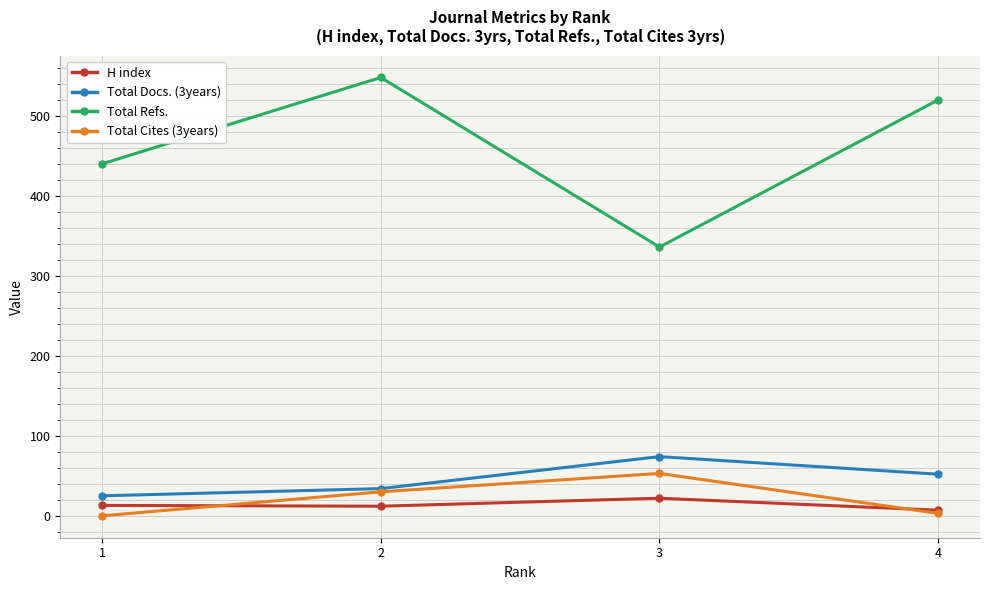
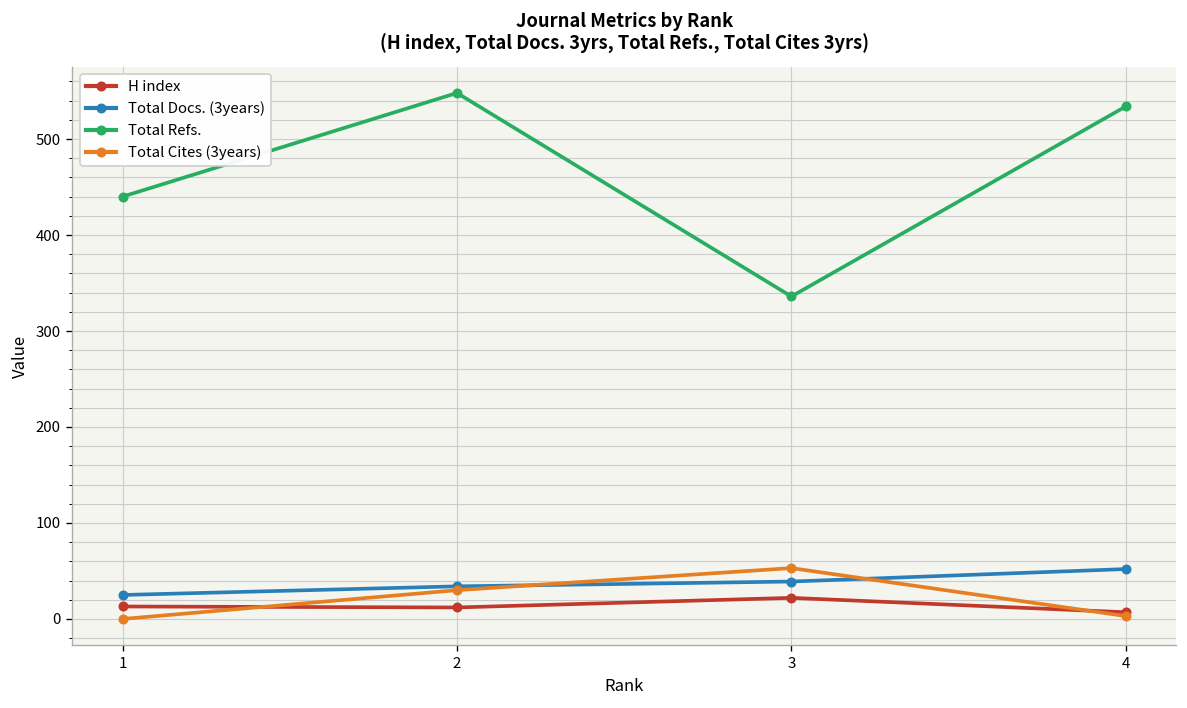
  {
    "H index": {
      "1": 10,
      "2": 10,
      "3": 20,
      "4": 10
    },
    "Total Docs. (3years)": {
      "1": 30,
      "2": 30,
-     "3": 70,
+     "3": 40,
      "4": 50
    },
    "Total Refs.": {
      "1": 440,
      "2": 550,
      "3": 340,
-     "4": 520
+     "4": 530
    },
    "Total Cites (3years)": {
      "1": 0,
      "2": 30,
      "3": 50,
      "4": 0
    }
  }
